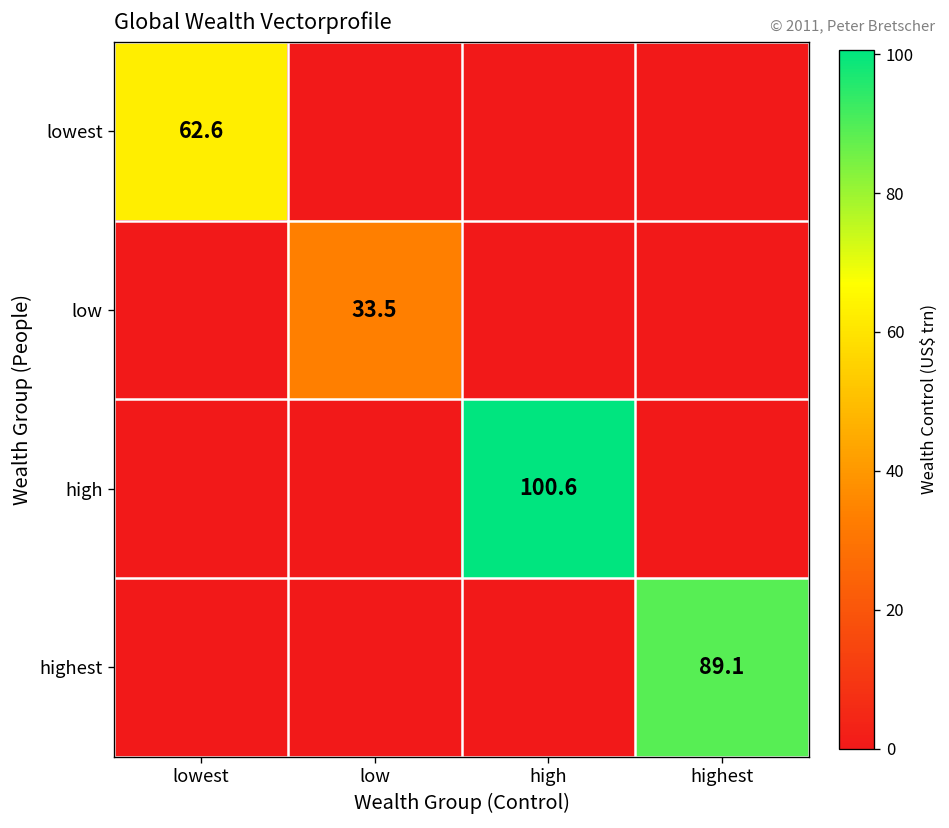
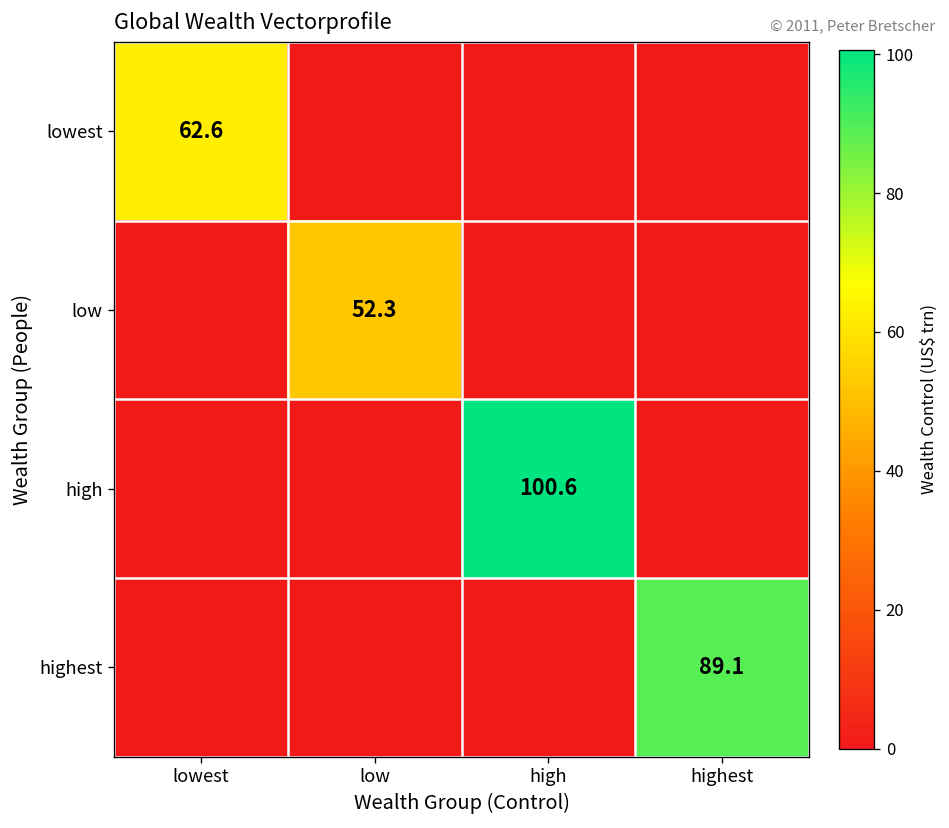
  {
    "lowest": {
      "lowest": 62.6
    },
    "low": {
-     "low": 33.5
+     "low": 52.3
    },
    "high": {
      "high": 100.6
    },
    "highest": {
      "highest": 89.1
    }
  }
